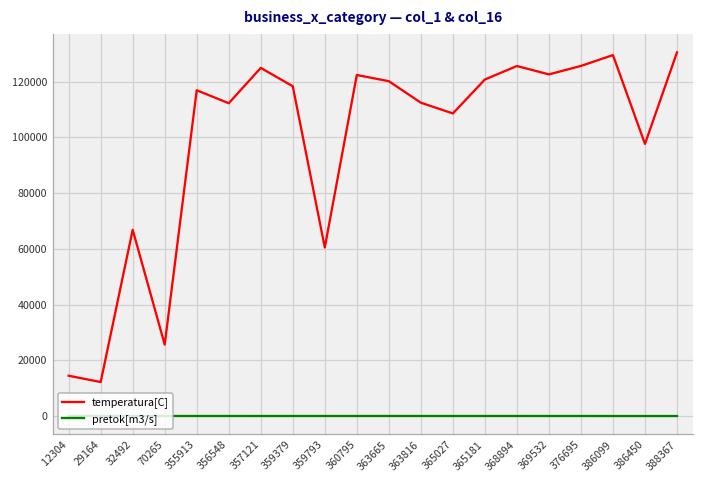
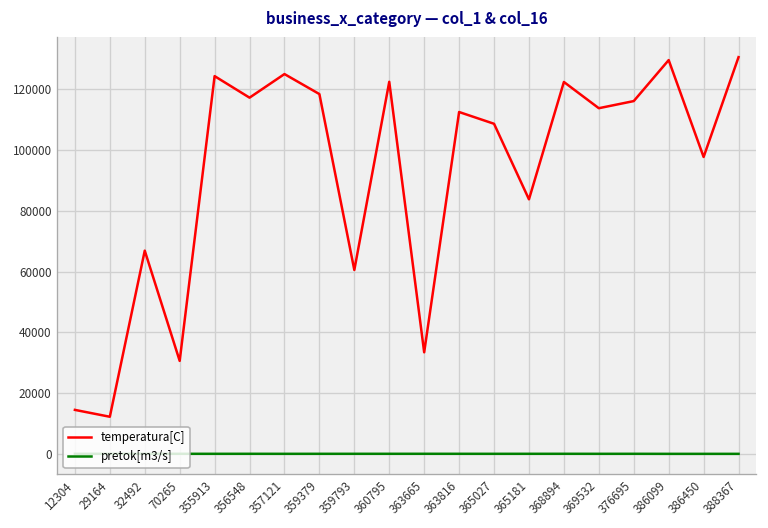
  {
    "temperatura[C]": {
      "12304": 14000,
      "29164": 12000,
      "32492": 67000,
-     "70265": 26000,
-     "355913": 117000,
-     "356548": 112000,
+     "70265": 31000,
+     "355913": 124000,
+     "356548": 117000,
      "357121": 125000,
      "359379": 118000,
      "359793": 61000,
      "360795": 122000,
-     "363665": 120000,
+     "363665": 33000,
      "363816": 112000,
      "365027": 109000,
-     "365181": 121000,
-     "368894": 126000,
-     "369532": 123000,
-     "376695": 126000,
+     "365181": 84000,
+     "368894": 122000,
+     "369532": 114000,
+     "376695": 116000,
      "386099": 130000,
      "386450": 98000,
      "388367": 131000
    },
    "pretok[m3/s]": {
      "355913": 0,
      "356548": 0,
      "357121": 0,
      "359379": 0,
      "359793": 0,
      "360795": 0,
      "363665": 0,
      "363816": 0,
      "365027": 0,
      "365181": 0,
      "368894": 0,
      "369532": 0,
      "376695": 0,
      "386099": 0,
      "386450": 0,
      "388367": 0
    }
  }
